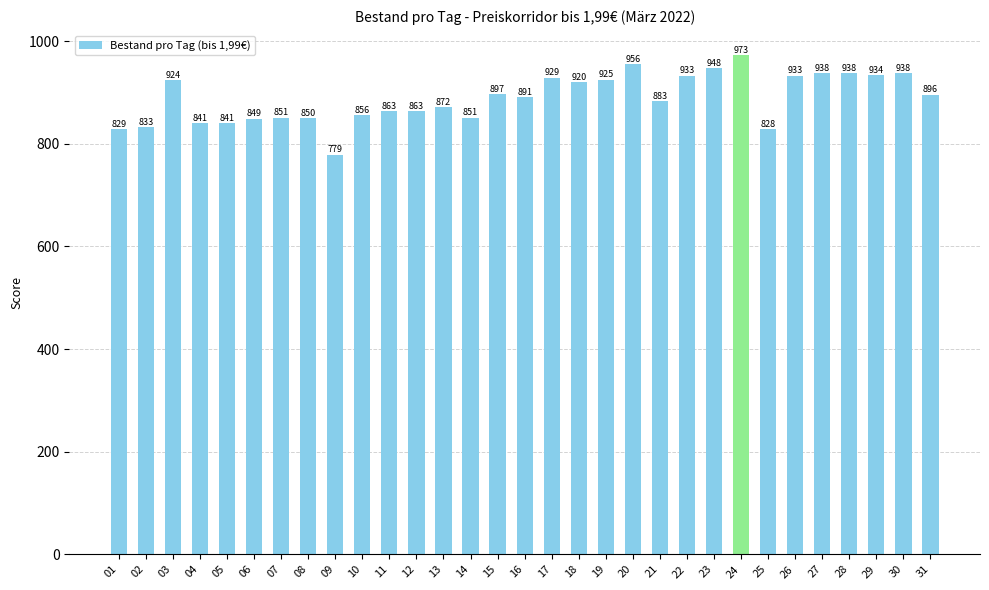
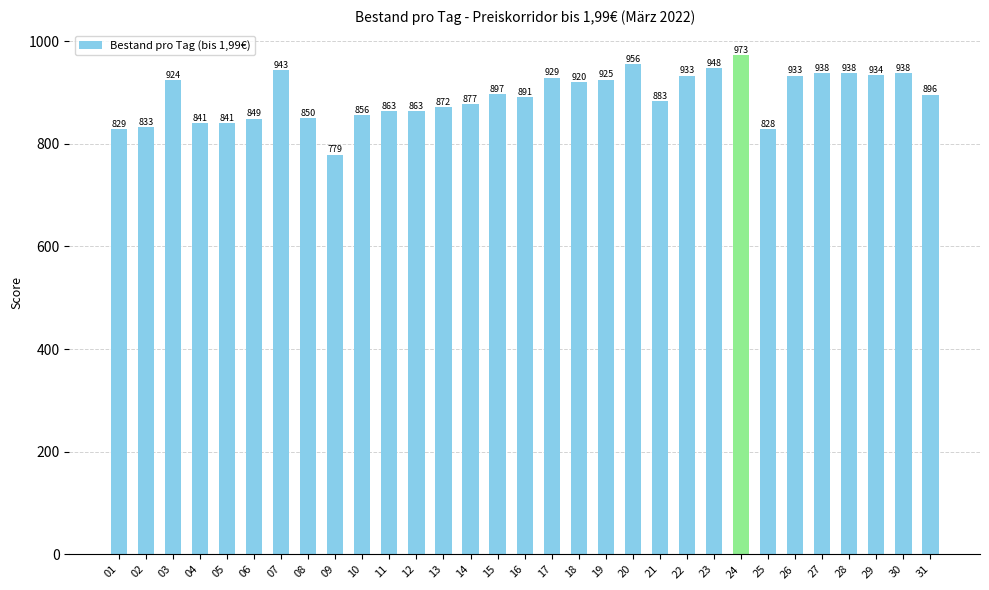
  {
    "01": 829,
    "02": 833,
    "03": 924,
    "04": 841,
    "05": 841,
    "06": 849,
-   "07": 851,
+   "07": 943,
    "08": 850,
    "09": 779,
    "10": 856,
    "11": 863,
    "12": 863,
    "13": 872,
-   "14": 851,
+   "14": 877,
    "15": 897,
    "16": 891,
    "17": 929,
    "18": 920,
    "19": 925,
    "20": 956,
    "21": 883,
    "22": 933,
    "23": 948,
    "24": 973,
    "25": 828,
    "26": 933,
    "27": 938,
    "28": 938,
    "29": 934,
    "30": 938,
    "31": 896
  }
